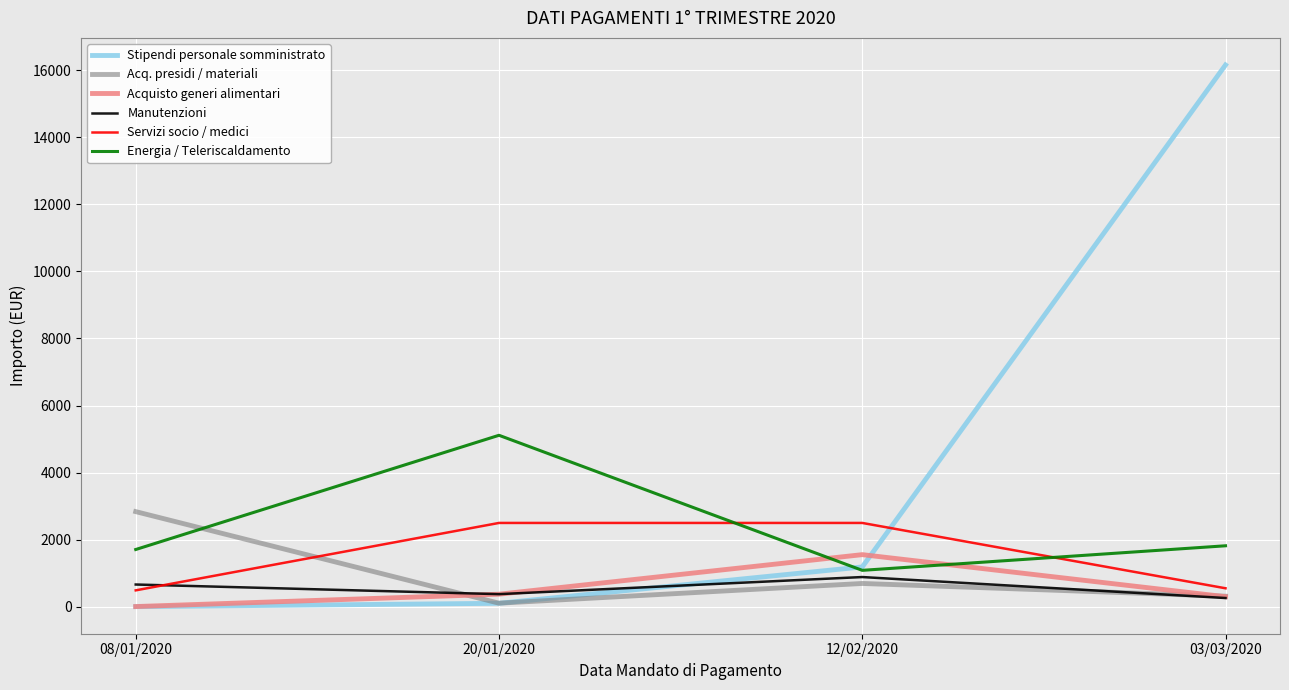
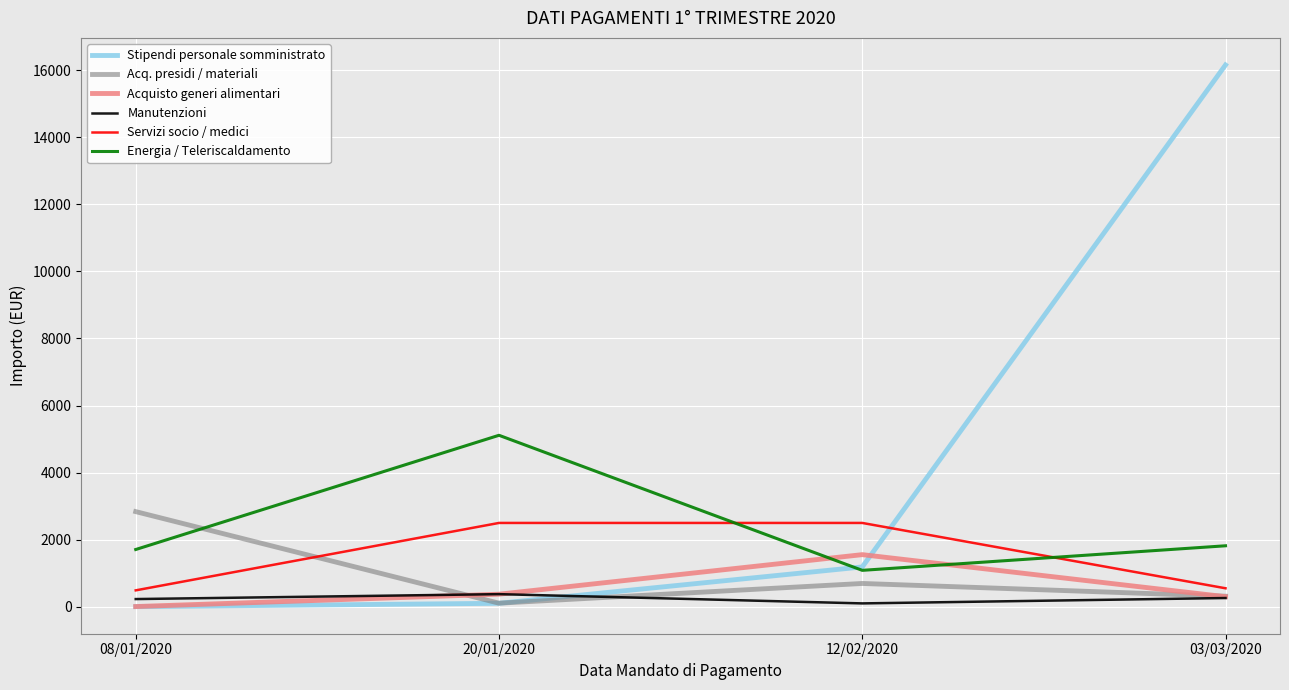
  {
    "Stipendi personale somministrato": {
      "12/02/2020": 1200,
      "03/03/2020": 16200
    },
    "Acq. presidi / materiali": {
      "08/01/2020": 2800,
      "12/02/2020": 700
    },
    "Acquisto generi alimentari": {
      "12/02/2020": 1600
    },
    "Manutenzioni": {
-     "08/01/2020": 700,
-     "12/02/2020": 900
+     "08/01/2020": 200,
+     "12/02/2020": 100
    },
    "Servizi socio / medici": {
      "08/01/2020": 500,
      "20/01/2020": 2500,
      "12/02/2020": 2500,
      "03/03/2020": 600
    },
    "Energia / Teleriscaldamento": {
      "08/01/2020": 1700,
      "20/01/2020": 5100,
      "12/02/2020": 1100,
      "03/03/2020": 1800
    }
  }
